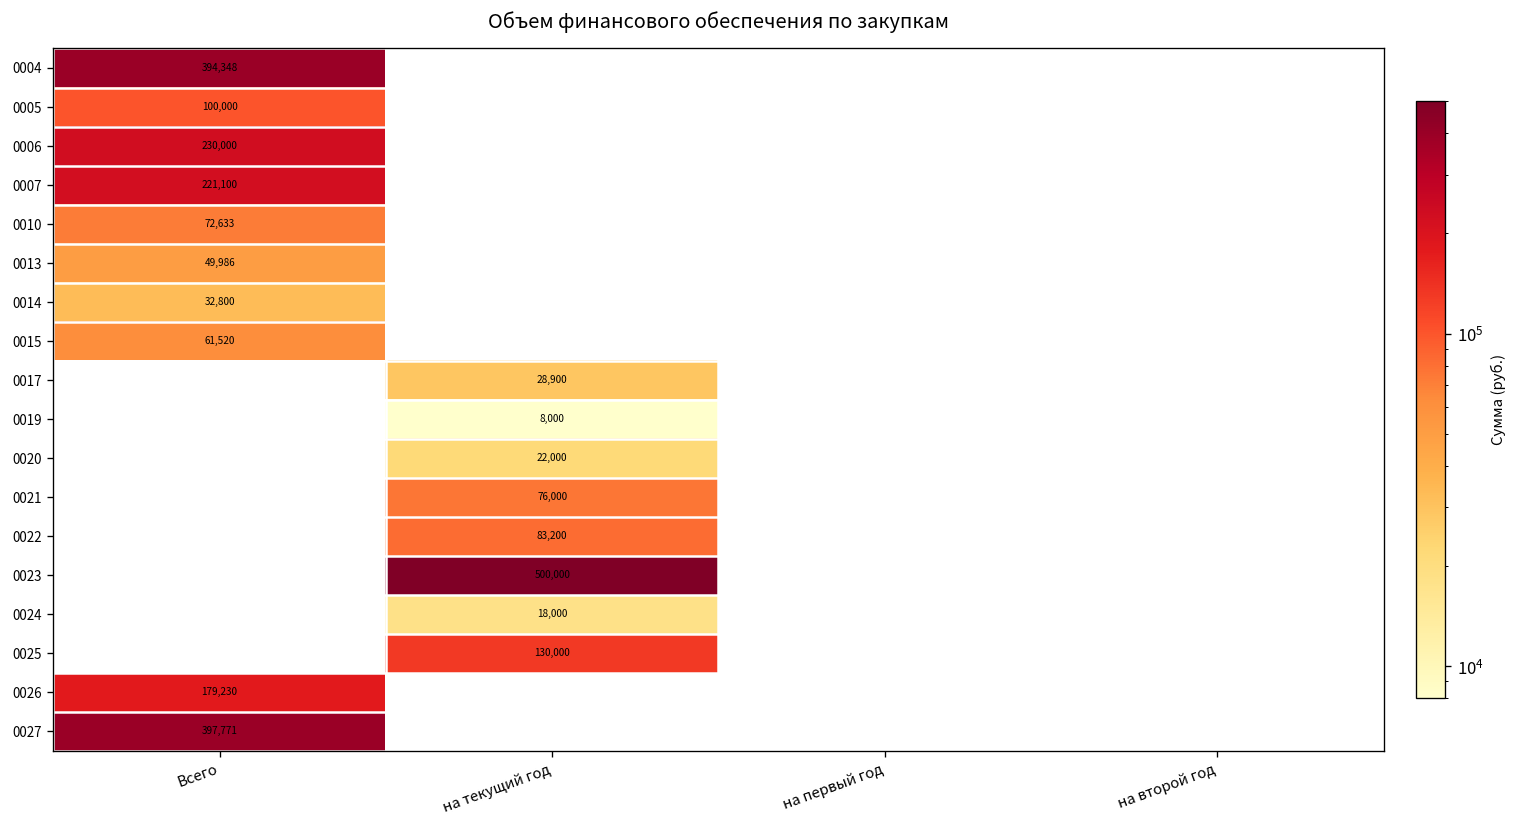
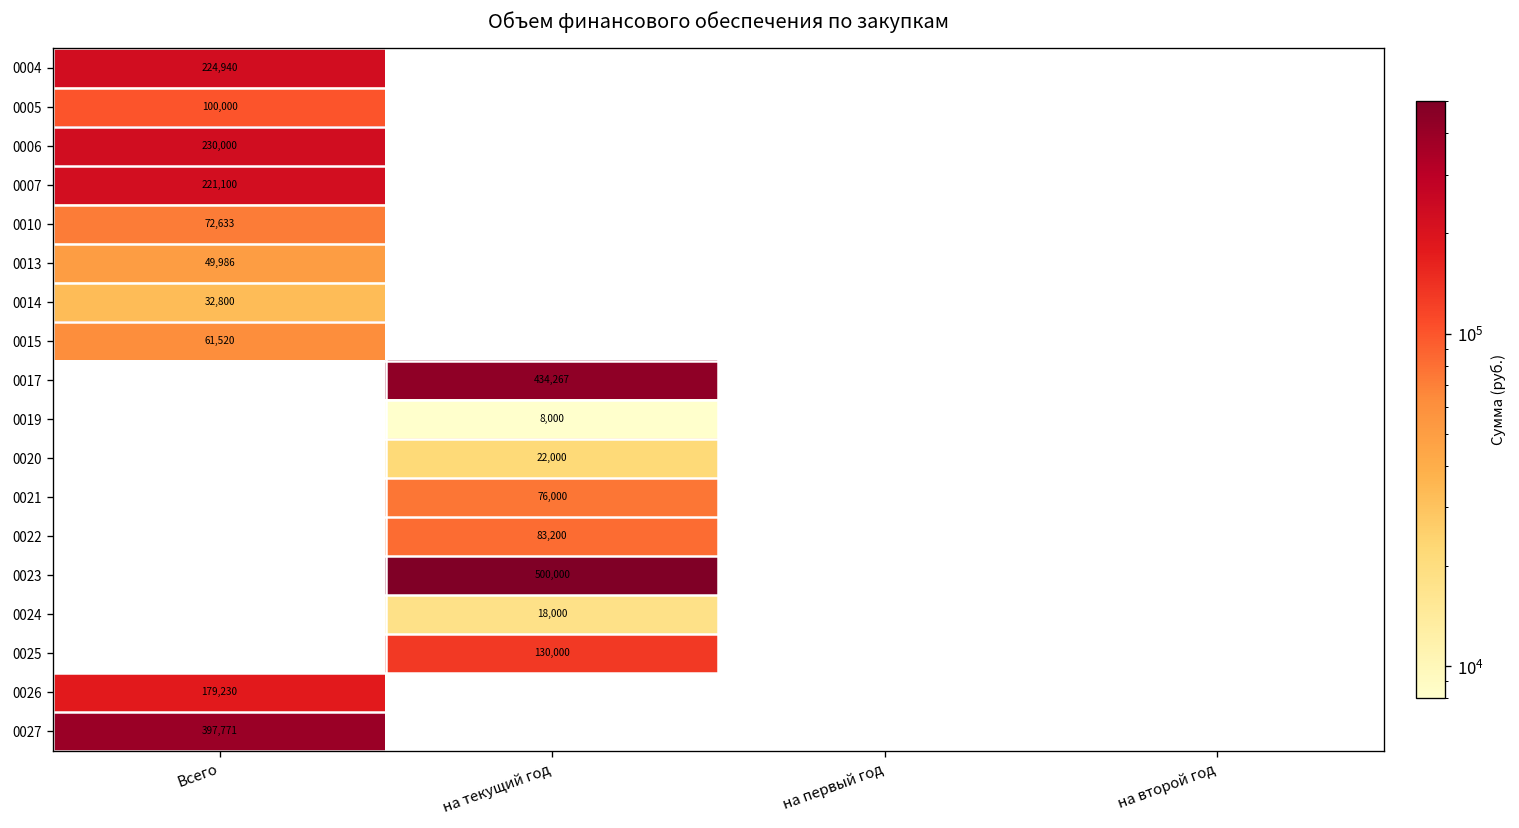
  {
    "0004": {
-     "Всего": "394,348"
+     "Всего": "224,940"
    },
    "0005": {
      "Всего": "100,000"
    },
    "0006": {
      "Всего": "230,000"
    },
    "0007": {
      "Всего": "221,100"
    },
    "0010": {
      "Всего": "72,633"
    },
    "0013": {
      "Всего": "49,986"
    },
    "0014": {
      "Всего": "32,800"
    },
    "0015": {
      "Всего": "61,520"
    },
    "0017": {
-     "на текущий год": "28,900"
+     "на текущий год": "434,267"
    },
    "0019": {
      "на текущий год": "8,000"
    },
    "0020": {
      "на текущий год": "22,000"
    },
    "0021": {
      "на текущий год": "76,000"
    },
    "0022": {
      "на текущий год": "83,200"
    },
    "0023": {
      "на текущий год": "500,000"
    },
    "0024": {
      "на текущий год": "18,000"
    },
    "0025": {
      "на текущий год": "130,000"
    },
    "0026": {
      "Всего": "179,230"
    },
    "0027": {
      "Всего": "397,771"
    }
  }
